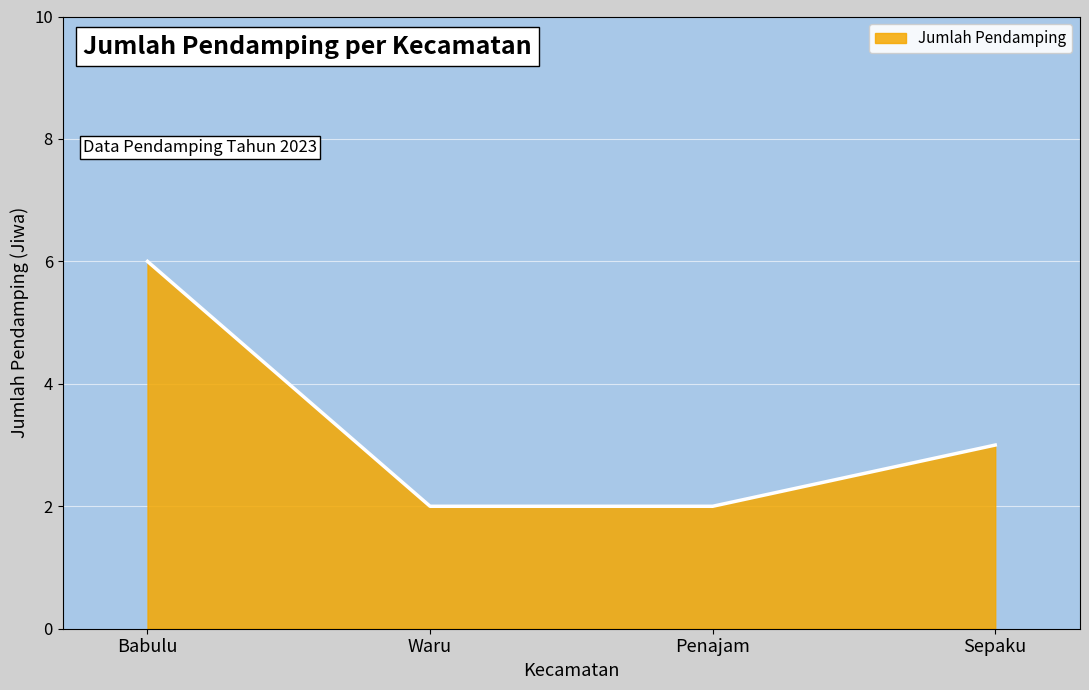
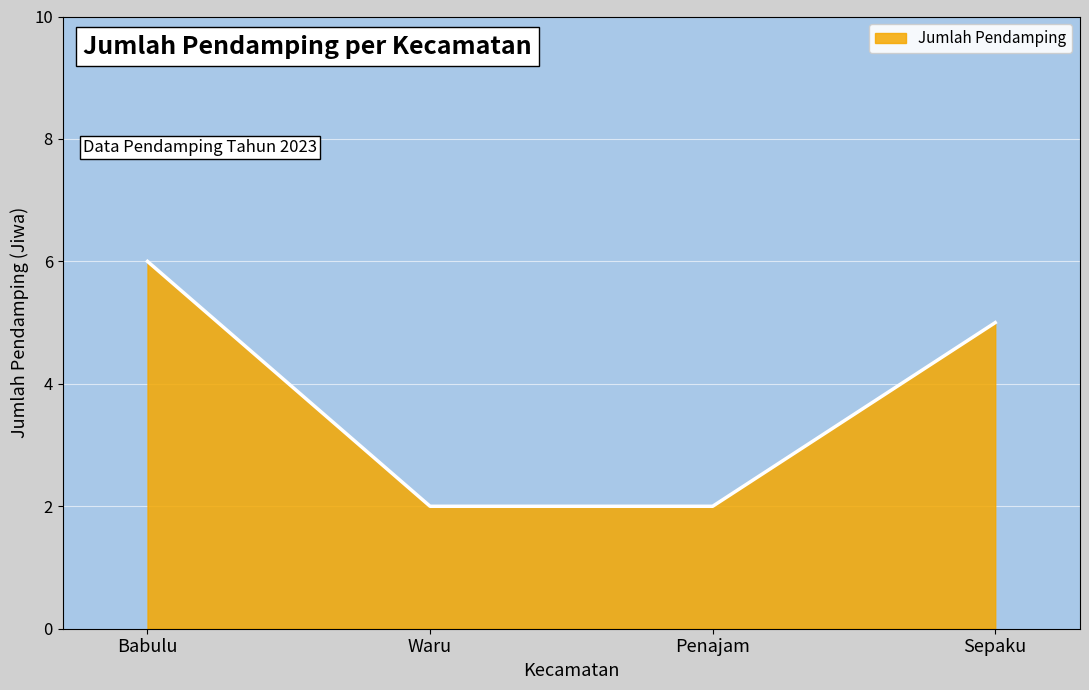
  {
    "Babulu": 6,
    "Waru": 2,
    "Penajam": 2,
-   "Sepaku": 3
+   "Sepaku": 5
  }
